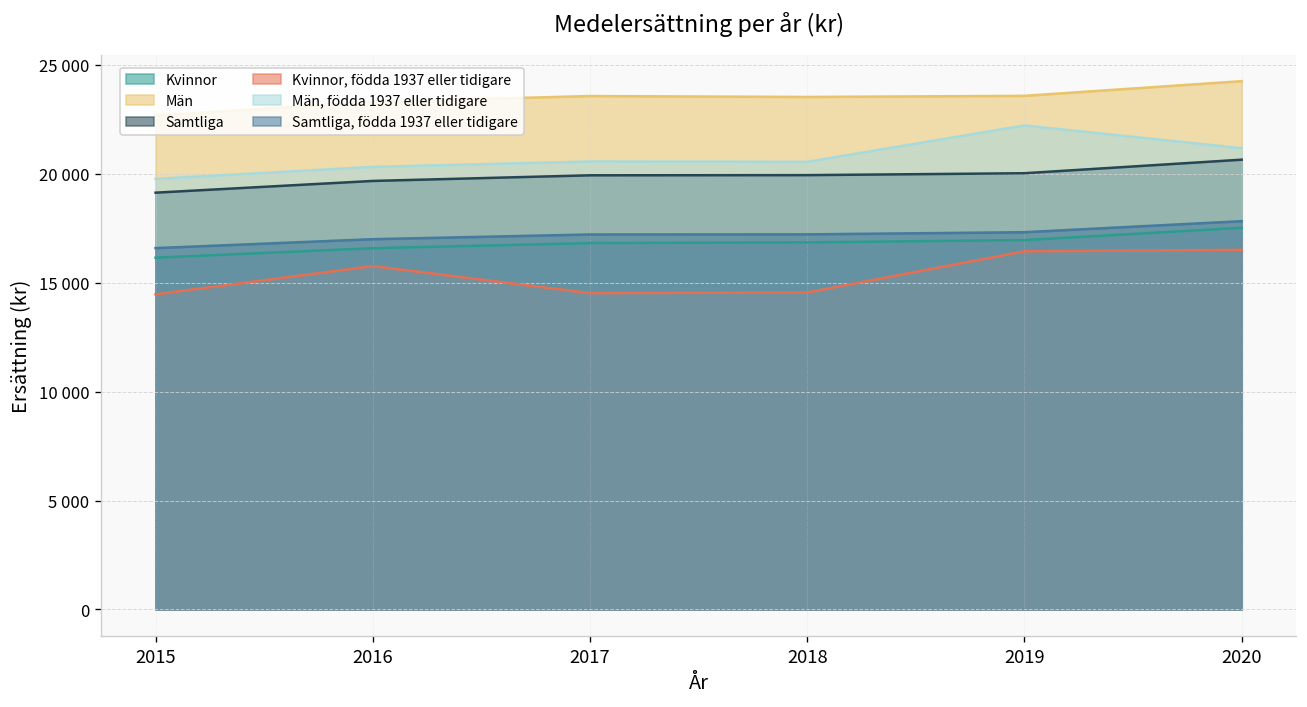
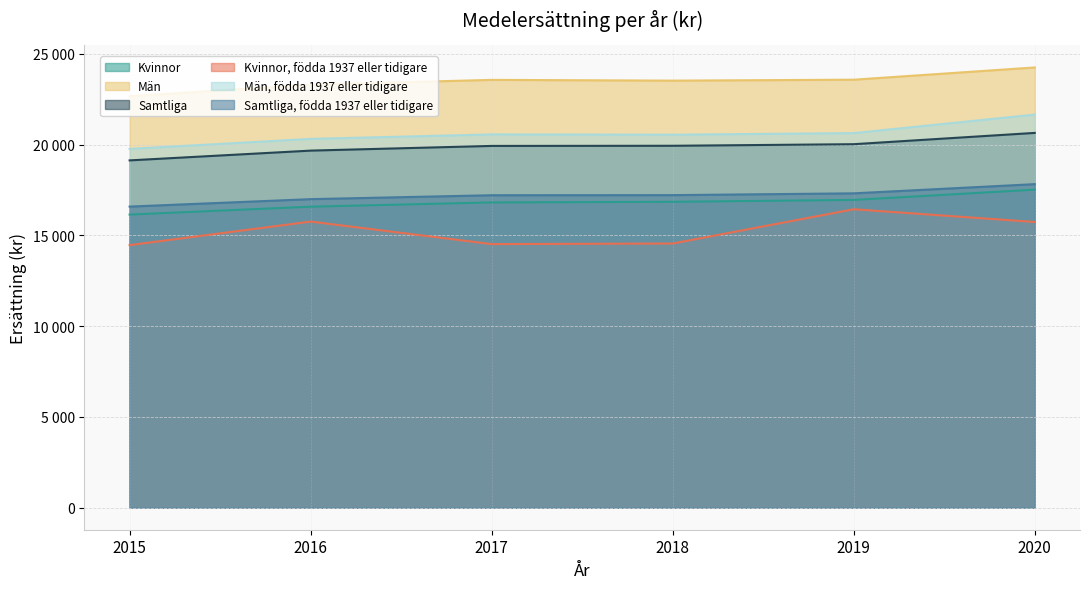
  {
    "Män": {
      "2017": 23600,
      "2018": 23500,
      "2019": 23600,
      "2020": 24300
    },
    "Samtliga": {
      "2015": 19100,
      "2016": 19700,
      "2017": 19900,
      "2018": 19900,
      "2019": 20000,
      "2020": 20600
    },
    "Kvinnor, födda 1937 eller tidigare": {
      "2015": 14500,
      "2016": 15800,
      "2017": 14500,
      "2018": 14600,
      "2019": 16400,
-     "2020": 16500
+     "2020": 15700
    },
    "Män, födda 1937 eller tidigare": {
      "2015": 19800,
      "2016": 20300,
      "2017": 20600,
      "2018": 20500,
-     "2019": 22200,
-     "2020": 21200
+     "2019": 20600,
+     "2020": 21700
    }
  }
